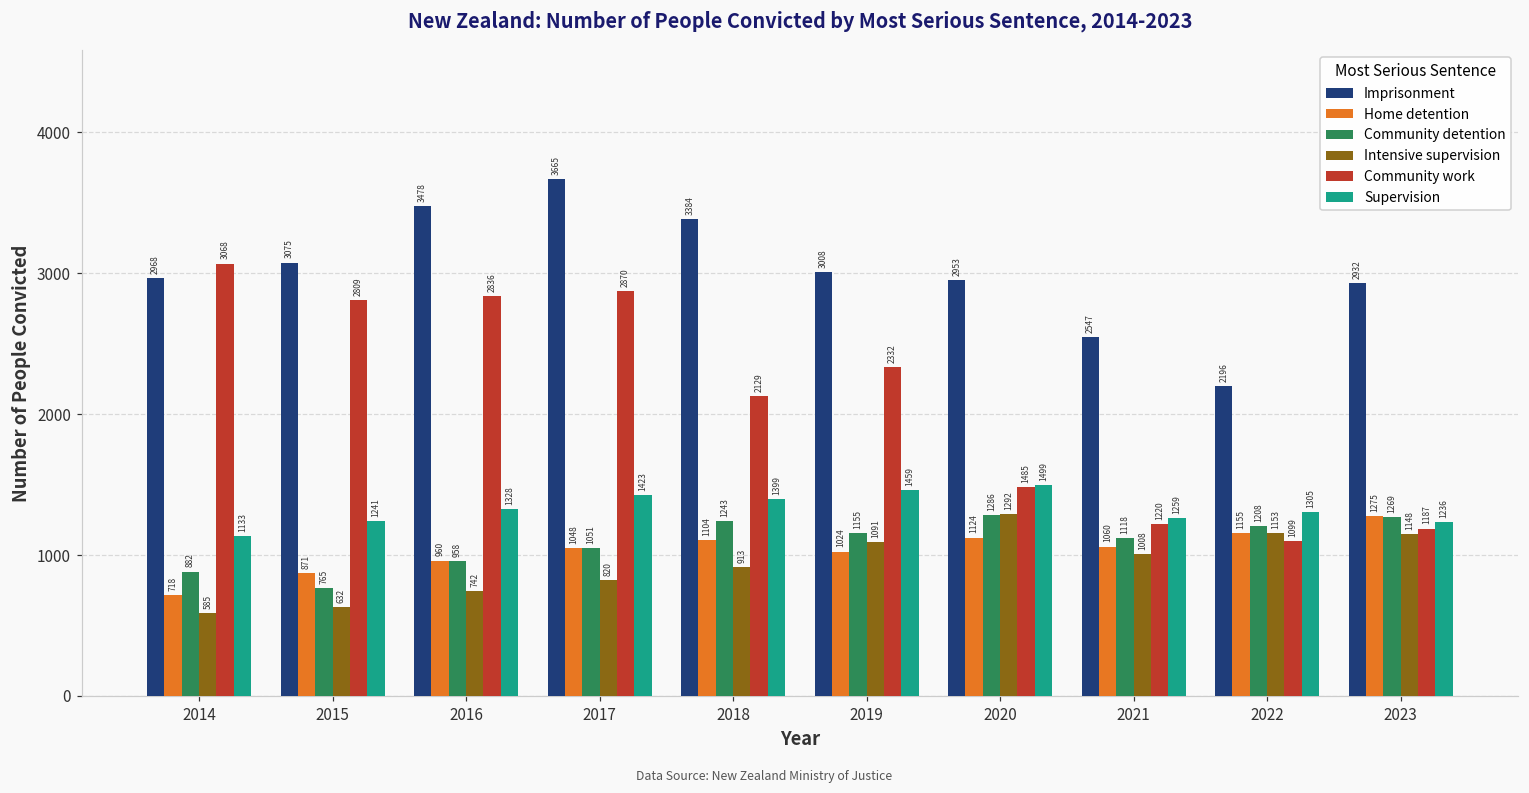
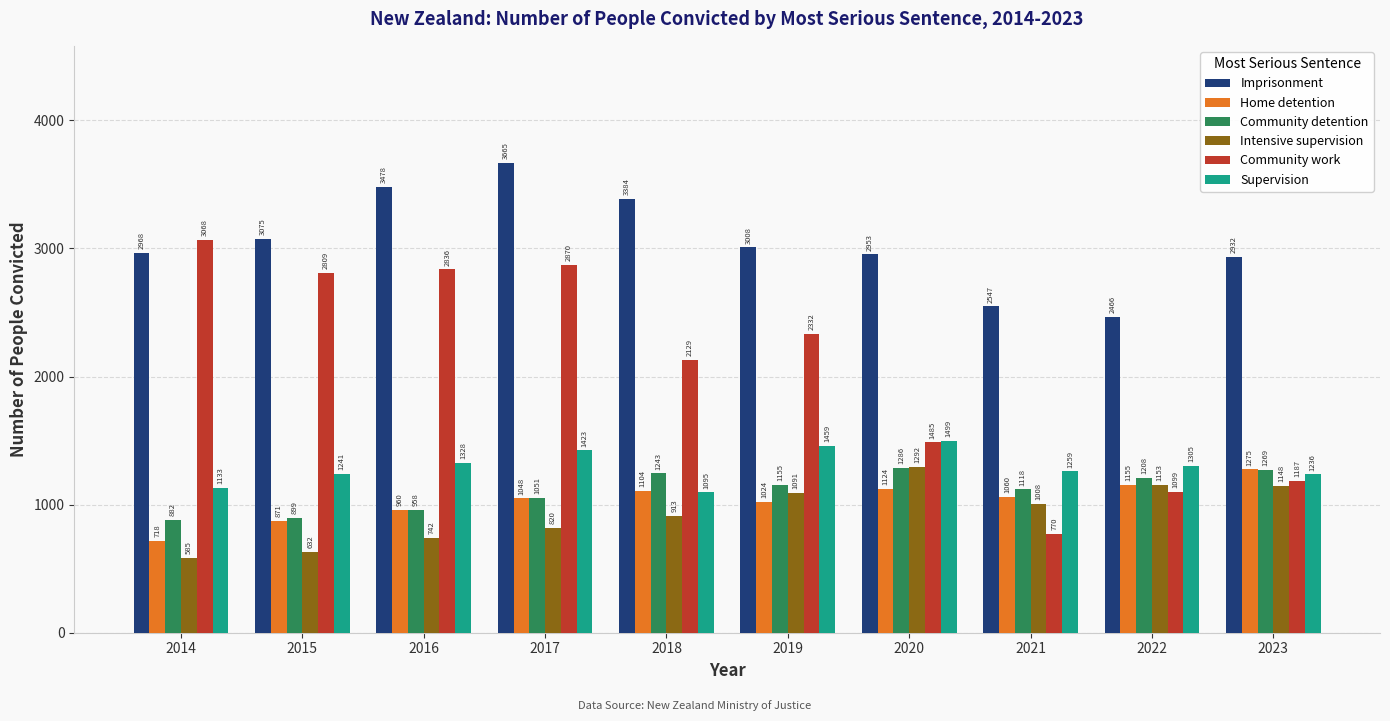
  {
    "Imprisonment": {
      "2014": 2968,
      "2015": 3075,
      "2016": 3478,
      "2017": 3665,
      "2018": 3384,
      "2019": 3008,
      "2020": 2953,
      "2021": 2547,
-     "2022": 2196,
+     "2022": 2466,
      "2023": 2932
    },
    "Home detention": {
      "2014": 718,
      "2015": 871,
      "2016": 960,
      "2017": 1048,
      "2018": 1104,
      "2019": 1024,
      "2020": 1124,
      "2021": 1060,
      "2022": 1155,
      "2023": 1275
    },
    "Community detention": {
      "2014": 882,
-     "2015": 765,
+     "2015": 899,
      "2016": 958,
      "2017": 1051,
      "2018": 1243,
      "2019": 1155,
      "2020": 1286,
      "2021": 1118,
      "2022": 1208,
      "2023": 1269
    },
    "Intensive supervision": {
      "2014": 585,
      "2015": 632,
      "2016": 742,
      "2017": 820,
      "2018": 913,
      "2019": 1091,
      "2020": 1292,
      "2021": 1008,
      "2022": 1153,
      "2023": 1148
    },
    "Community work": {
      "2014": 3068,
      "2015": 2809,
      "2016": 2836,
      "2017": 2870,
      "2018": 2129,
      "2019": 2332,
      "2020": 1485,
-     "2021": 1220,
+     "2021": 770,
      "2022": 1099,
      "2023": 1187
    },
    "Supervision": {
      "2014": 1133,
      "2015": 1241,
      "2016": 1328,
      "2017": 1423,
-     "2018": 1399,
+     "2018": 1095,
      "2019": 1459,
      "2020": 1499,
      "2021": 1259,
      "2022": 1305,
      "2023": 1236
    }
  }
